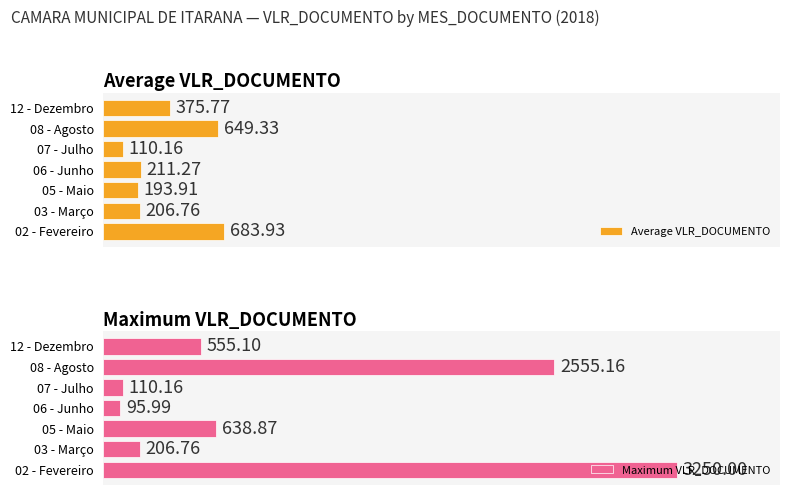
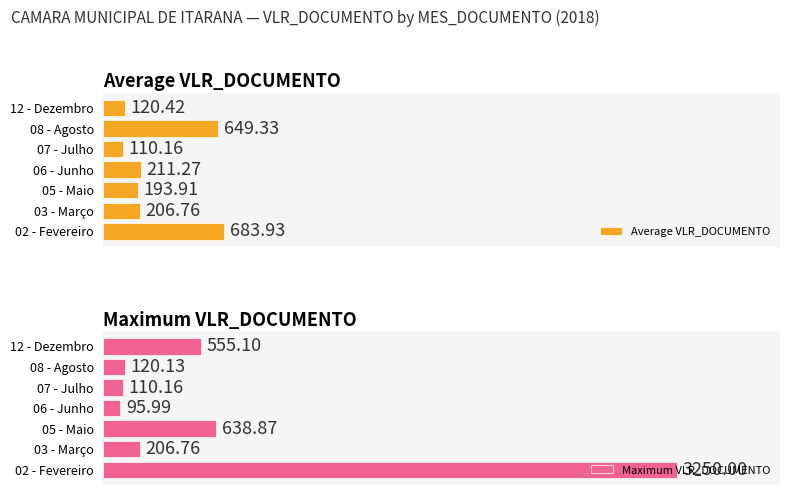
  {
    "Average VLR_DOCUMENTO": {
-     "12 - Dezembro": 375.77,
+     "12 - Dezembro": 120.42,
      "08 - Agosto": 649.33,
      "07 - Julho": 110.16,
      "06 - Junho": 211.27,
      "05 - Maio": 193.91,
      "03 - Março": 206.76,
      "02 - Fevereiro": 683.93
    },
    "Maximum VLR_DOCUMENTO": {
      "12 - Dezembro": 555.10,
-     "08 - Agosto": 2555.16,
+     "08 - Agosto": 120.13,
      "07 - Julho": 110.16,
      "06 - Junho": 95.99,
      "05 - Maio": 638.87,
      "03 - Março": 206.76,
      "02 - Fevereiro": 3250.00
    }
  }
